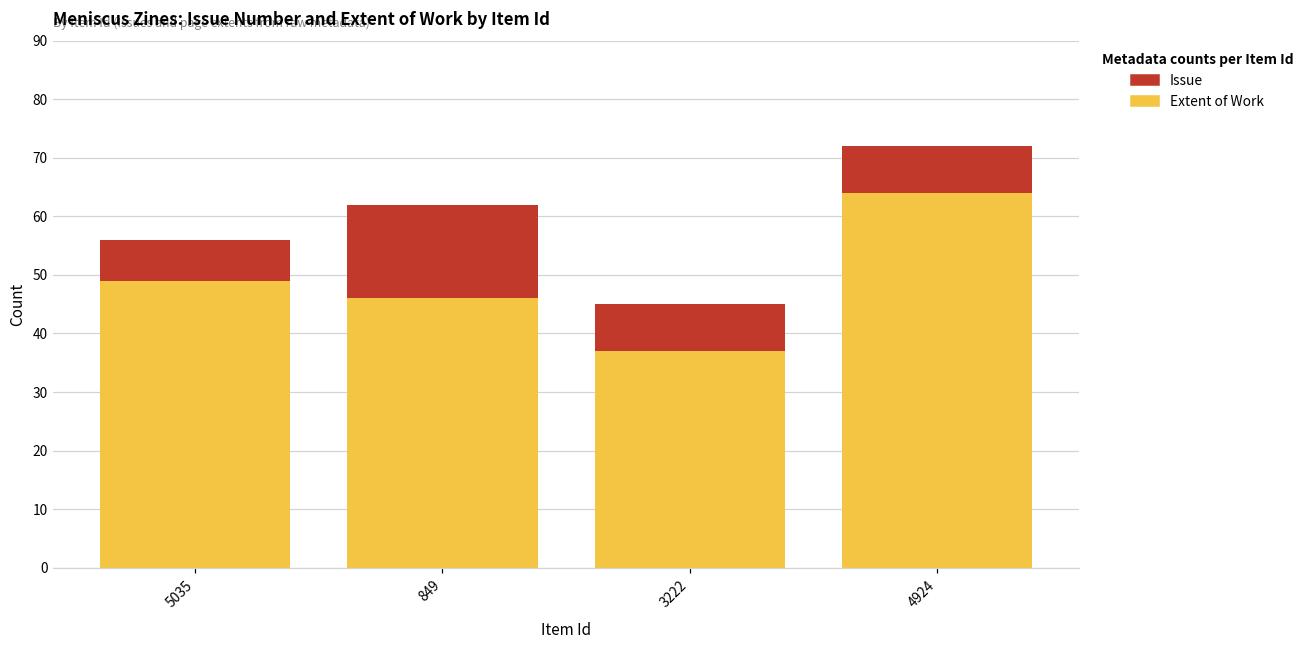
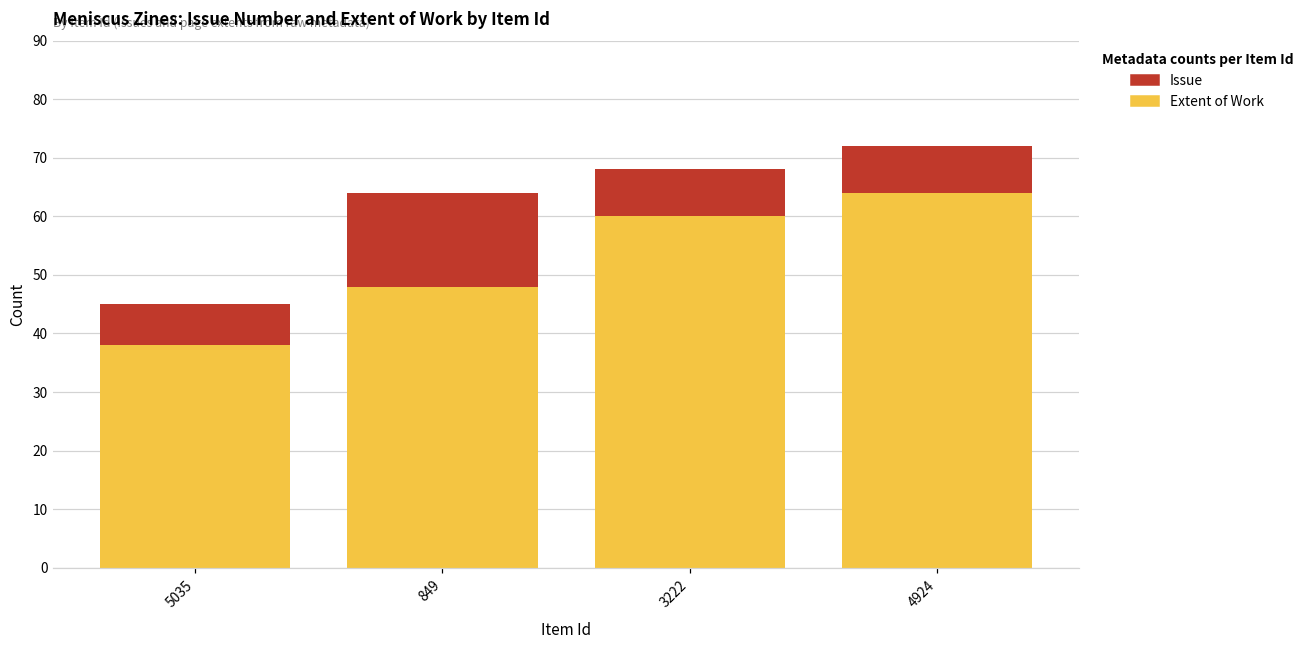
  {
    "Extent of Work": {
-     "5035": 49,
-     "849": 46,
-     "3222": 37,
+     "5035": 38,
+     "849": 48,
+     "3222": 60,
      "4924": 64
    },
    "Issue": {
      "5035": 7,
      "849": 16,
      "3222": 8,
      "4924": 8
    }
  }
